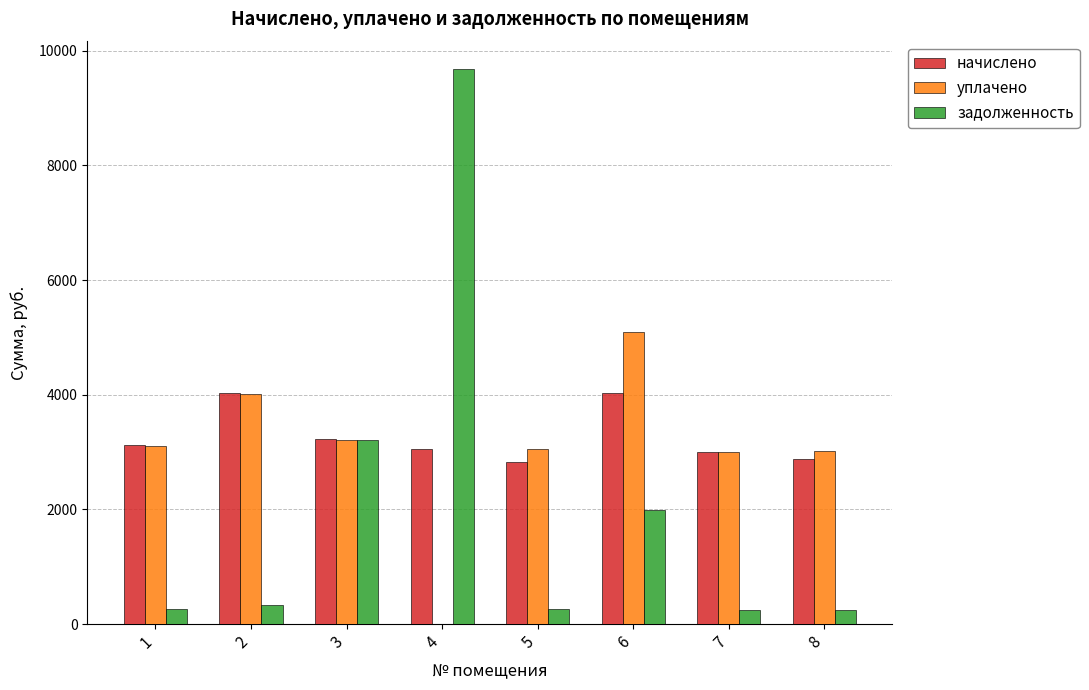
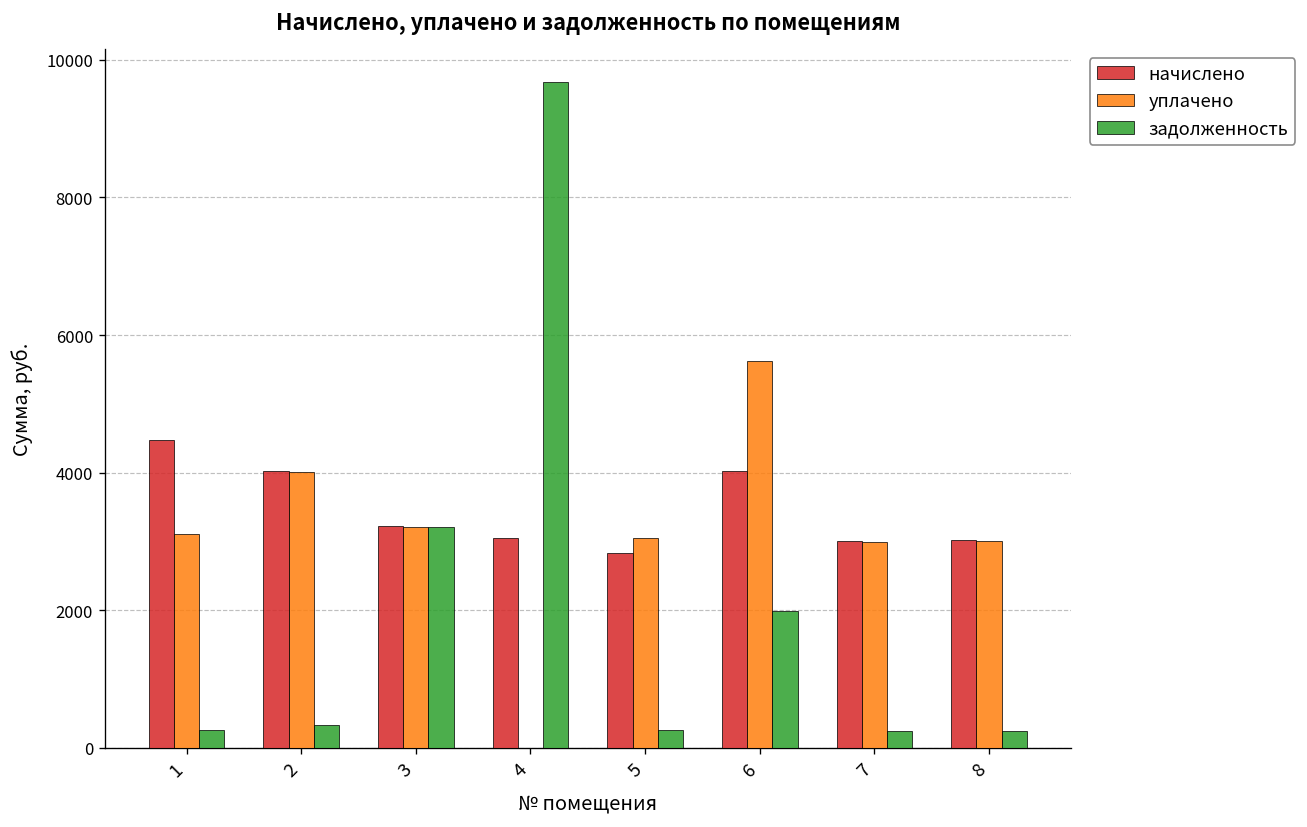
  {
    "начислено": {
-     "1": 3100,
+     "1": 4500,
      "2": 4000,
      "3": 3200,
      "4": 3000,
      "5": 2800,
      "6": 4000,
      "7": 3000,
-     "8": 2900
+     "8": 3000
    },
    "уплачено": {
      "1": 3100,
      "2": 4000,
      "3": 3200,
      "4": 0,
      "5": 3100,
-     "6": 5100,
+     "6": 5600,
      "7": 3000,
      "8": 3000
    },
    "задолженность": {
      "1": 300,
      "2": 300,
      "3": 3200,
      "4": 9700,
      "5": 300,
      "6": 2000,
      "7": 300,
      "8": 300
    }
  }
